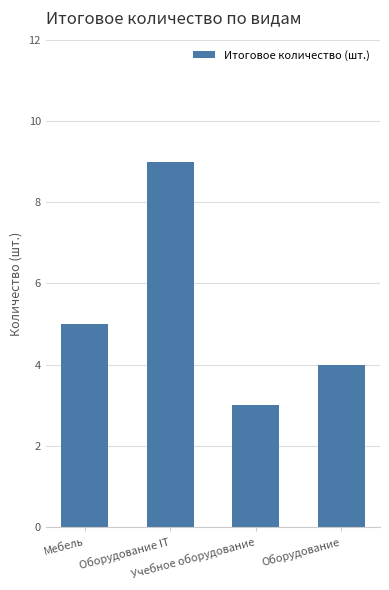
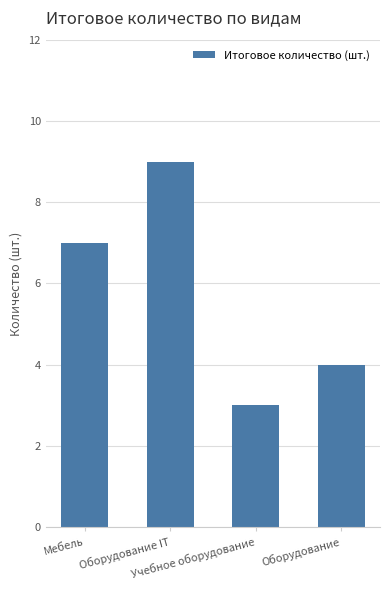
  {
-   "Мебель": 5,
+   "Мебель": 7,
    "Оборудование IT": 9,
    "Учебное оборудование": 3,
    "Оборудование": 4
  }
